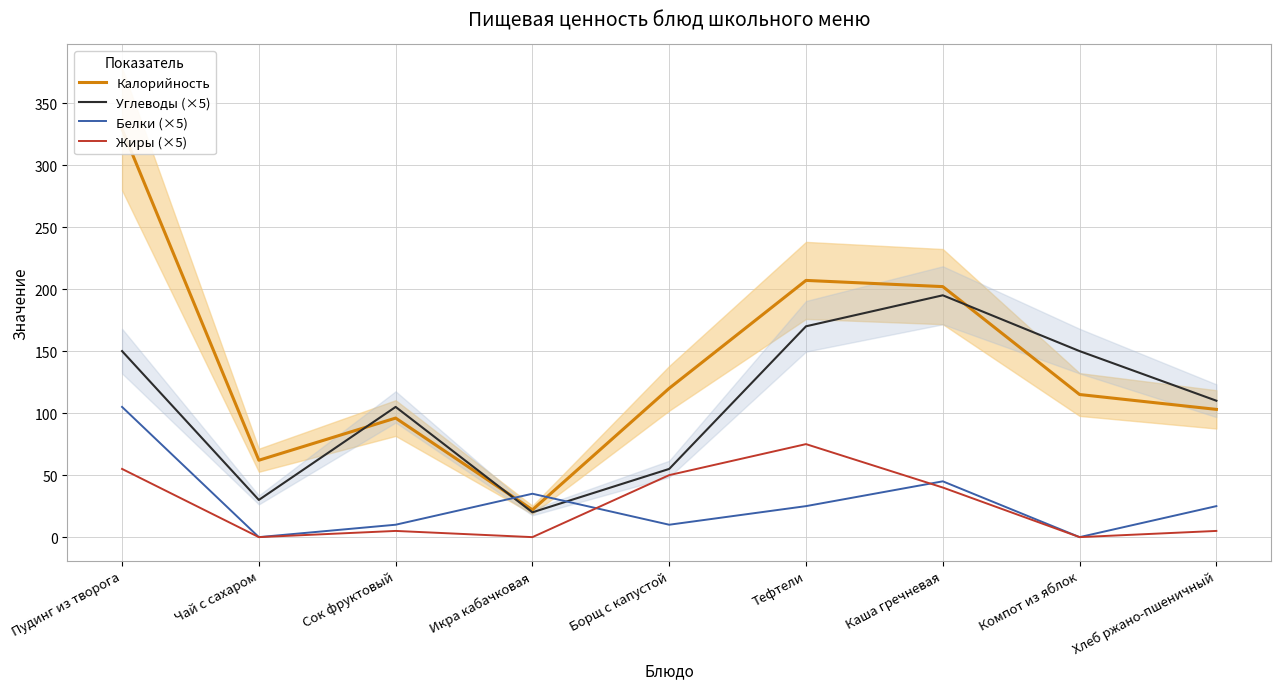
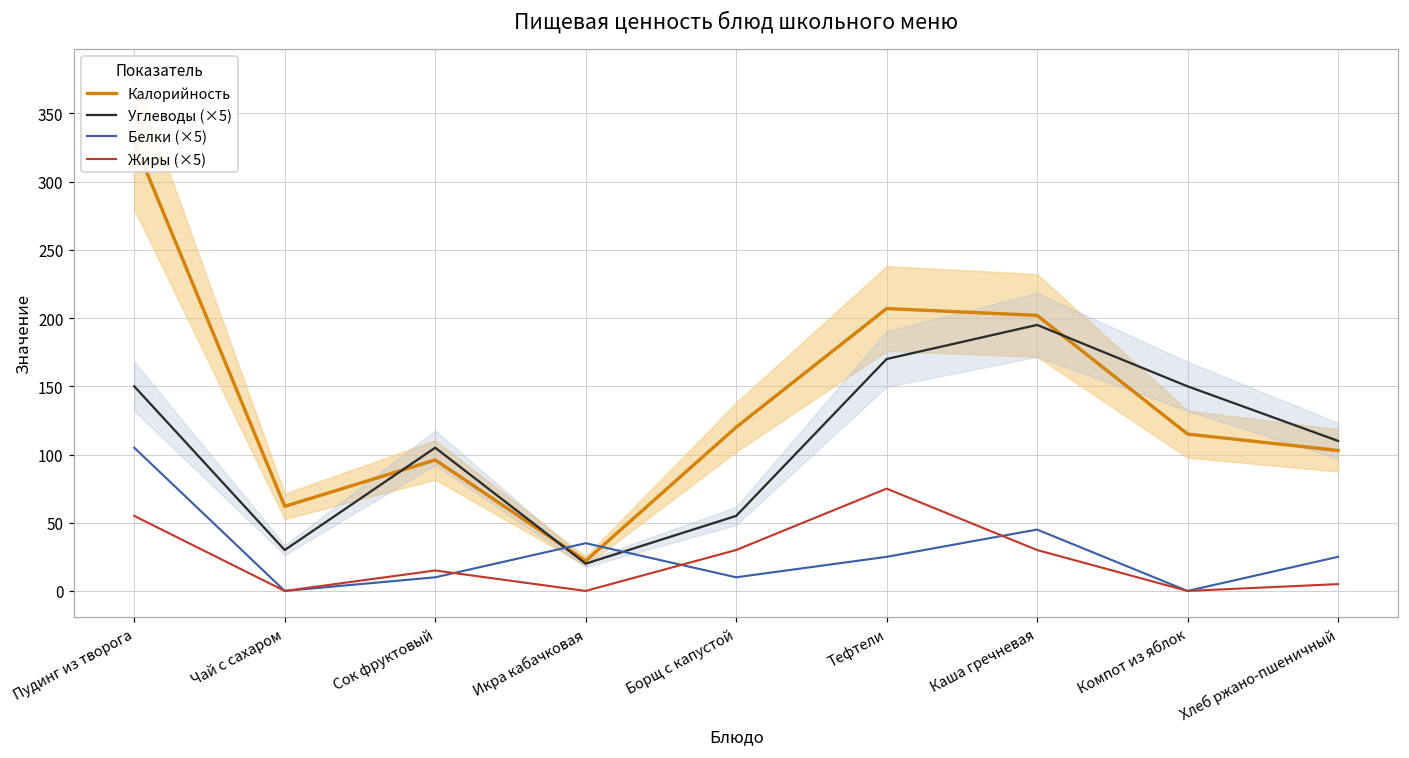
  {
    "Калорийность": {
      "Чай с сахаром": 62,
      "Сок фруктовый": 96,
      "Борщ с капустой": 120,
      "Тефтели": 207,
      "Каша гречневая": 202,
      "Компот из яблок": 115,
      "Хлеб ржано-пшеничный": 103
    },
    "Углеводы (×5)": {
      "Пудинг из творога": 150,
      "Чай с сахаром": 30,
      "Сок фруктовый": 105,
      "Борщ с капустой": 55,
      "Тефтели": 170,
      "Каша гречневая": 195,
      "Компот из яблок": 150,
      "Хлеб ржано-пшеничный": 110
    },
    "Белки (×5)": {
      "Пудинг из творога": 105,
      "Сок фруктовый": 10,
      "Икра кабачковая": 35,
      "Борщ с капустой": 10,
      "Тефтели": 25,
      "Каша гречневая": 45,
      "Хлеб ржано-пшеничный": 25
    },
    "Жиры (×5)": {
      "Пудинг из творога": 55,
-     "Сок фруктовый": 5,
+     "Сок фруктовый": 15,
      "Икра кабачковая": 0,
-     "Борщ с капустой": 50,
+     "Борщ с капустой": 30,
      "Тефтели": 75,
-     "Каша гречневая": 40,
+     "Каша гречневая": 30,
      "Хлеб ржано-пшеничный": 5
    }
  }
